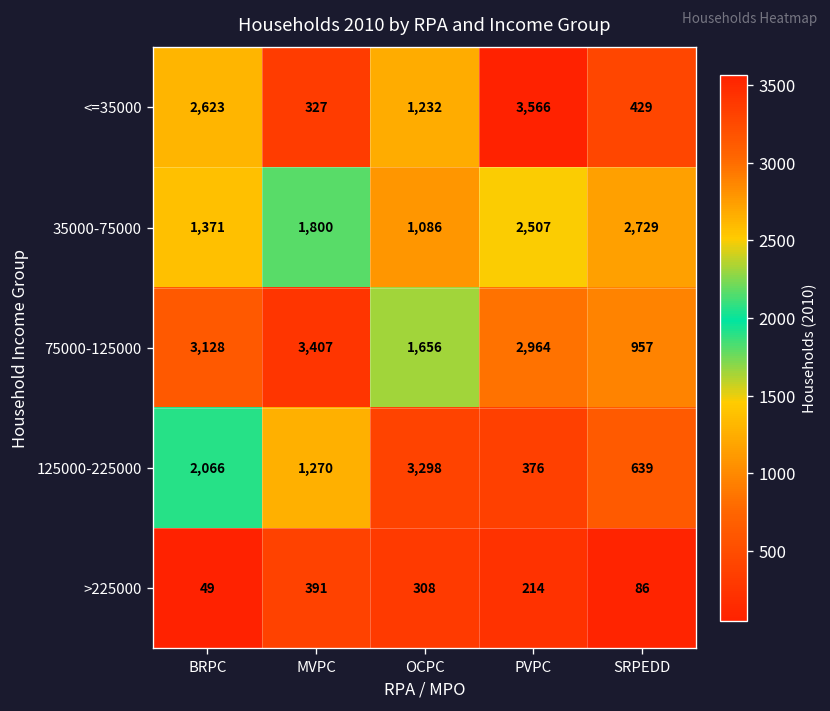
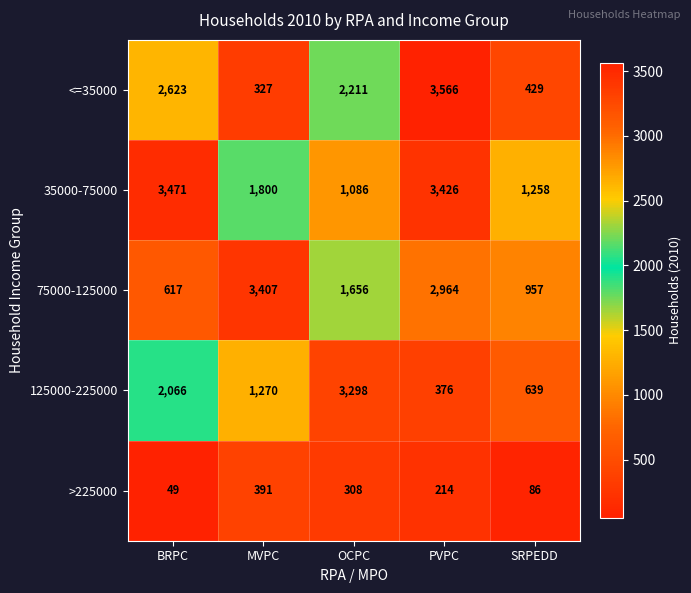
  {
    "<=35000": {
      "BRPC": "2,623",
      "MVPC": "327",
-     "OCPC": "1,232",
+     "OCPC": "2,211",
      "PVPC": "3,566",
      "SRPEDD": "429"
    },
    "35000-75000": {
-     "BRPC": "1,371",
+     "BRPC": "3,471",
      "MVPC": "1,800",
      "OCPC": "1,086",
-     "PVPC": "2,507",
-     "SRPEDD": "2,729"
+     "PVPC": "3,426",
+     "SRPEDD": "1,258"
    },
    "75000-125000": {
-     "BRPC": "3,128",
+     "BRPC": "617",
      "MVPC": "3,407",
      "OCPC": "1,656",
      "PVPC": "2,964",
      "SRPEDD": "957"
    },
    "125000-225000": {
      "BRPC": "2,066",
      "MVPC": "1,270",
      "OCPC": "3,298",
      "PVPC": "376",
      "SRPEDD": "639"
    },
    ">225000": {
      "BRPC": "49",
      "MVPC": "391",
      "OCPC": "308",
      "PVPC": "214",
      "SRPEDD": "86"
    }
  }
